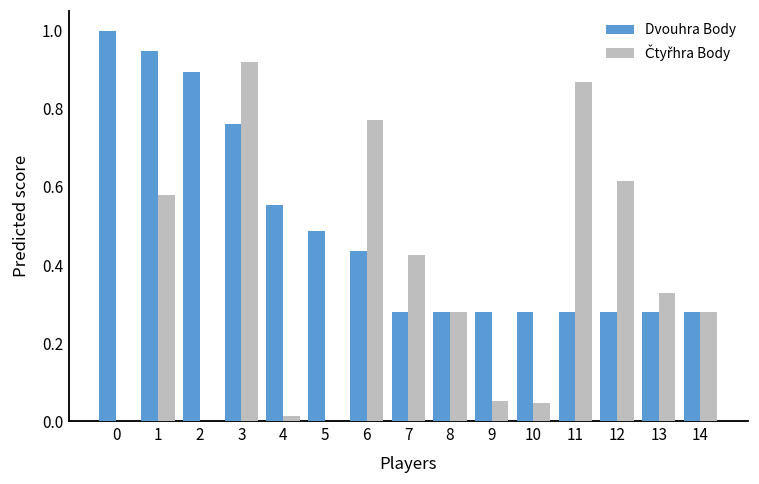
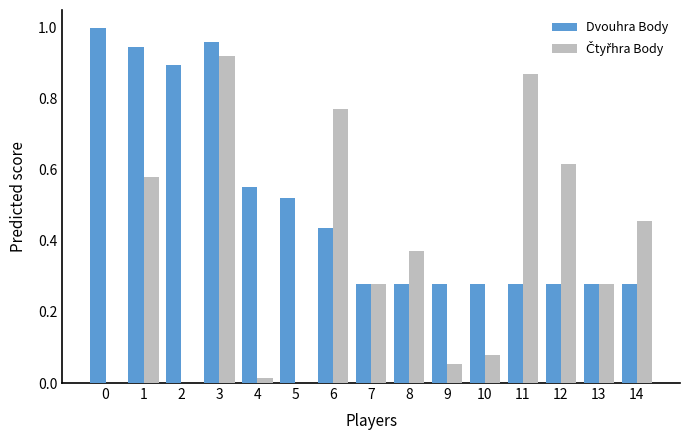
  {
    "Dvouhra Body": {
      "0": 1.00,
      "1": 0.95,
      "2": 0.90,
-     "3": 0.76,
+     "3": 0.96,
      "4": 0.55,
-     "5": 0.49,
+     "5": 0.52,
      "6": 0.44,
      "7": 0.28,
      "8": 0.28,
      "9": 0.28,
      "10": 0.28,
      "11": 0.28,
      "12": 0.28,
      "13": 0.28,
      "14": 0.28
    },
    "Čtyřhra Body": {
      "0": 0.00,
      "1": 0.58,
      "2": 0.00,
      "3": 0.92,
      "4": 0.01,
      "5": 0.00,
      "6": 0.77,
-     "7": 0.43,
-     "8": 0.28,
+     "7": 0.28,
+     "8": 0.37,
      "9": 0.05,
-     "10": 0.05,
+     "10": 0.08,
      "11": 0.87,
      "12": 0.62,
-     "13": 0.33,
-     "14": 0.28
+     "13": 0.28,
+     "14": 0.46
    }
  }
